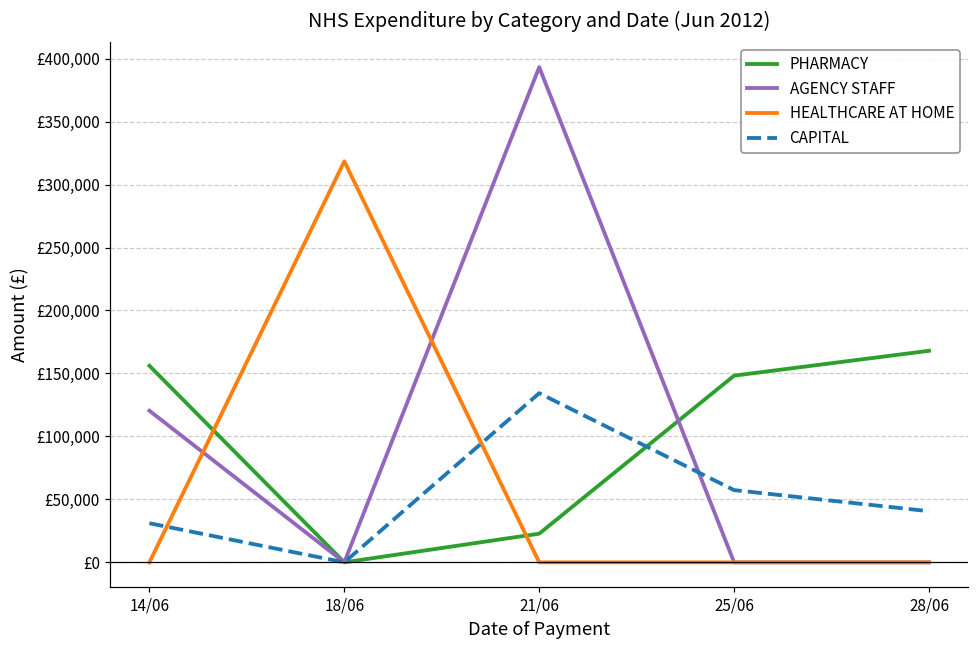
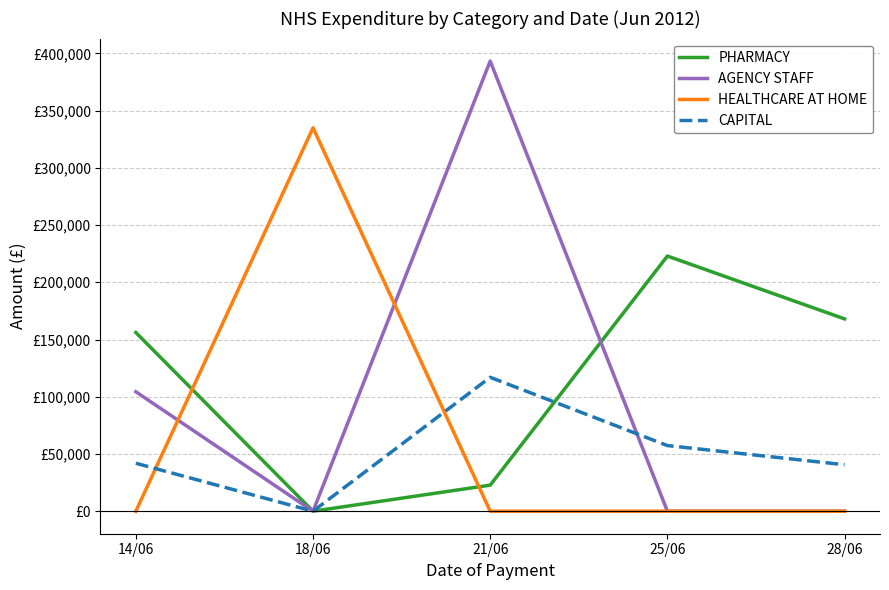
  {
    "PHARMACY": {
      "14/06": "£156,000",
      "21/06": "£23,000",
-     "25/06": "£148,000",
+     "25/06": "£223,000",
      "28/06": "£168,000"
    },
    "AGENCY STAFF": {
-     "14/06": "£120,000",
+     "14/06": "£104,000",
      "21/06": "£393,000"
    },
    "HEALTHCARE AT HOME": {
      "14/06": "£0",
-     "18/06": "£318,000",
+     "18/06": "£335,000",
      "21/06": "£0"
    },
    "CAPITAL": {
-     "14/06": "£31,000",
-     "21/06": "£134,000",
+     "14/06": "£42,000",
+     "21/06": "£117,000",
      "25/06": "£57,000",
      "28/06": "£41,000"
    }
  }
